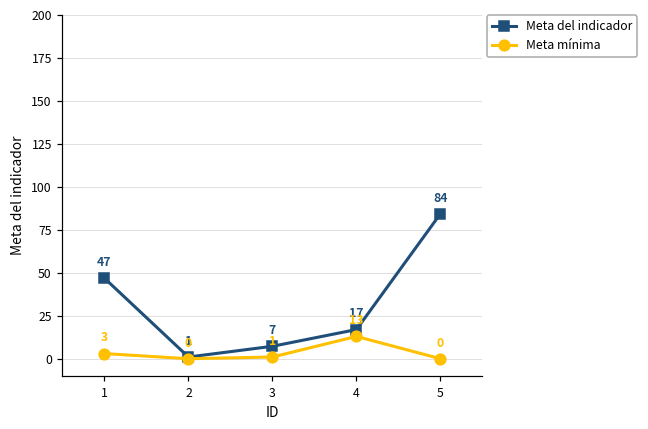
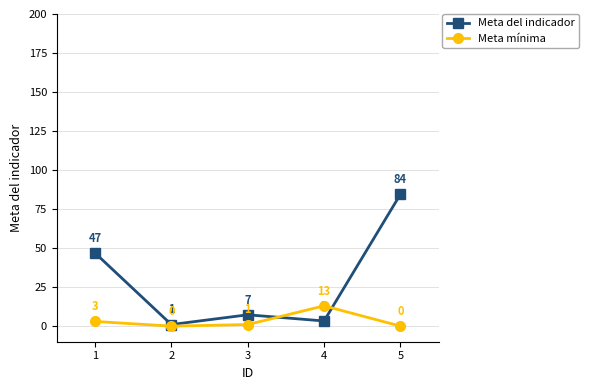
  {
    "Meta del indicador": {
      "1": 47,
-     "4": 17,
+     "4": 3,
      "5": 84
    },
    "Meta mínima": {
      "1": 3,
      "5": 0
    }
  }
